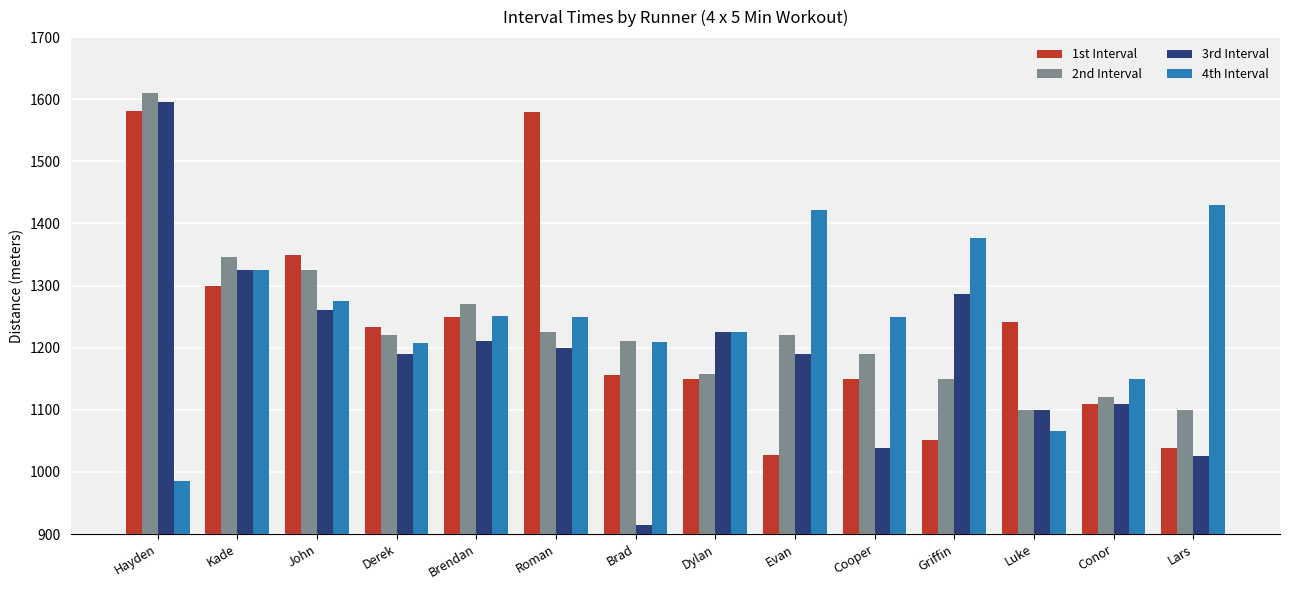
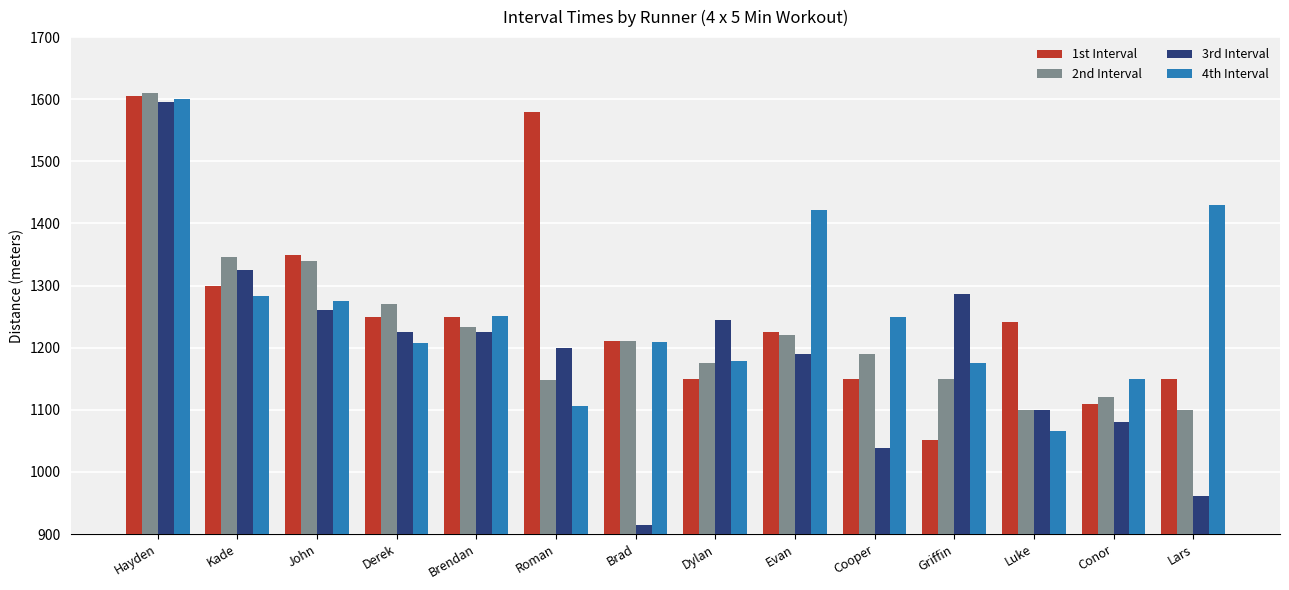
  {
    "1st Interval": {
-     "Hayden": 1580,
+     "Hayden": 1610,
      "Kade": 1300,
      "John": 1350,
-     "Derek": 1230,
+     "Derek": 1250,
      "Brendan": 1250,
      "Roman": 1580,
-     "Brad": 1160,
+     "Brad": 1210,
      "Dylan": 1150,
-     "Evan": 1030,
+     "Evan": 1230,
      "Cooper": 1150,
      "Griffin": 1050,
      "Luke": 1240,
      "Conor": 1110,
-     "Lars": 1040
+     "Lars": 1150
    },
    "2nd Interval": {
      "Hayden": 1610,
      "Kade": 1350,
-     "John": 1330,
-     "Derek": 1220,
-     "Brendan": 1270,
-     "Roman": 1230,
+     "John": 1340,
+     "Derek": 1270,
+     "Brendan": 1230,
+     "Roman": 1150,
      "Brad": 1210,
-     "Dylan": 1160,
+     "Dylan": 1180,
      "Evan": 1220,
      "Cooper": 1190,
      "Griffin": 1150,
      "Luke": 1100,
      "Conor": 1120,
      "Lars": 1100
    },
    "3rd Interval": {
      "Hayden": 1600,
      "Kade": 1330,
      "John": 1260,
-     "Derek": 1190,
-     "Brendan": 1210,
+     "Derek": 1230,
+     "Brendan": 1230,
      "Roman": 1200,
      "Brad": 910,
-     "Dylan": 1230,
+     "Dylan": 1250,
      "Evan": 1190,
      "Cooper": 1040,
      "Griffin": 1290,
      "Luke": 1100,
-     "Conor": 1110,
-     "Lars": 1030
+     "Conor": 1080,
+     "Lars": 960
    },
    "4th Interval": {
-     "Hayden": 990,
-     "Kade": 1330,
+     "Hayden": 1600,
+     "Kade": 1280,
      "John": 1280,
      "Derek": 1210,
      "Brendan": 1250,
-     "Roman": 1250,
+     "Roman": 1110,
      "Brad": 1210,
-     "Dylan": 1230,
+     "Dylan": 1180,
      "Evan": 1420,
      "Cooper": 1250,
-     "Griffin": 1380,
+     "Griffin": 1180,
      "Luke": 1070,
      "Conor": 1150,
      "Lars": 1430
    }
  }
